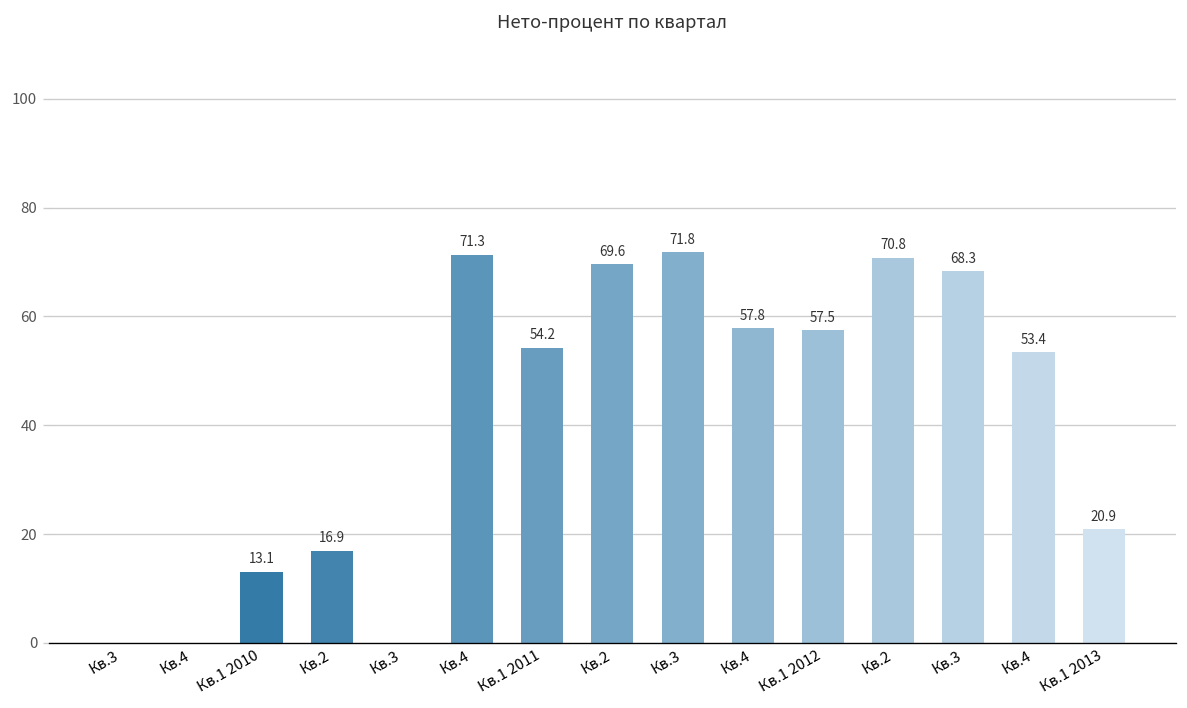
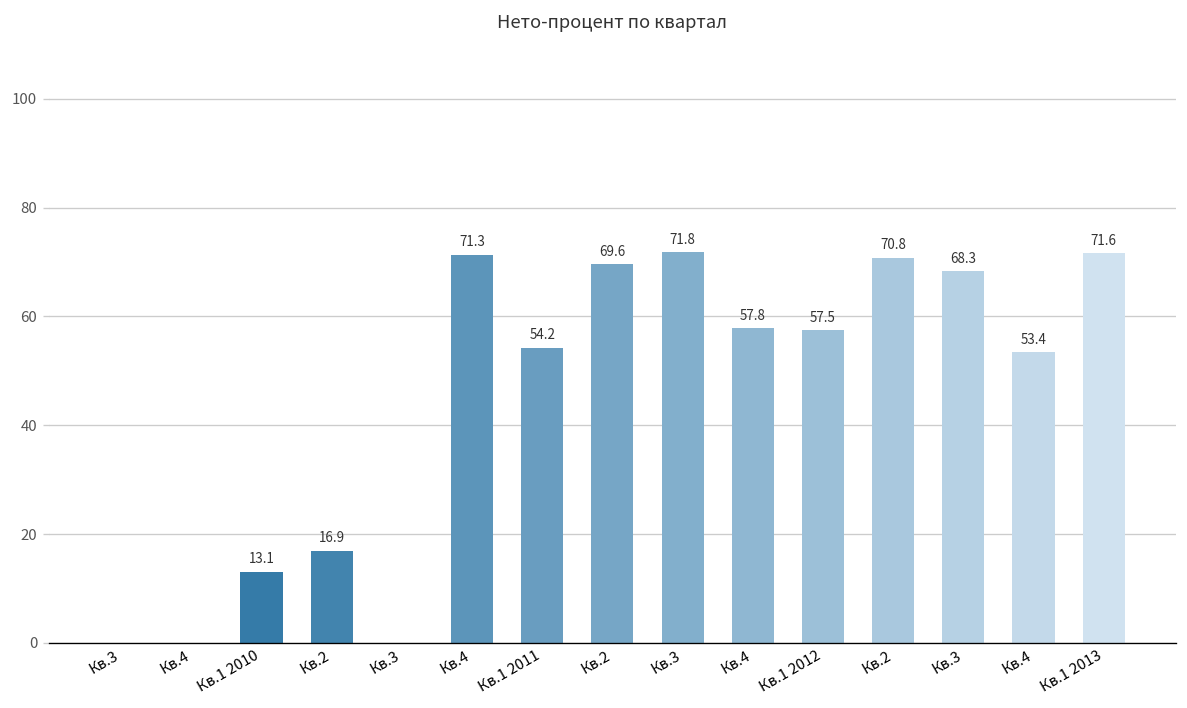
  {
    "Кв.1 2010": 13.1,
    "Кв.1 2011": 54.2,
    "Кв.1 2012": 57.5,
-   "Кв.1 2013": 20.9
+   "Кв.1 2013": 71.6
  }
